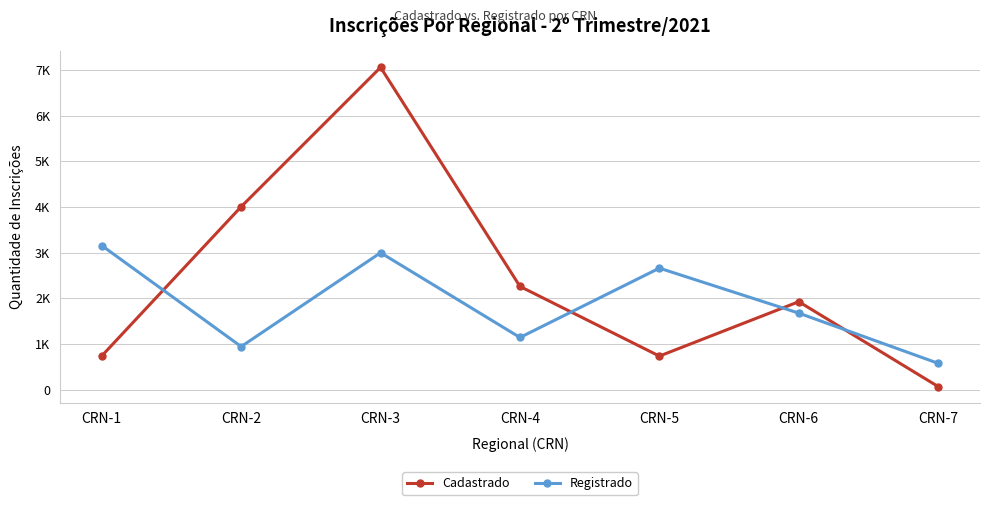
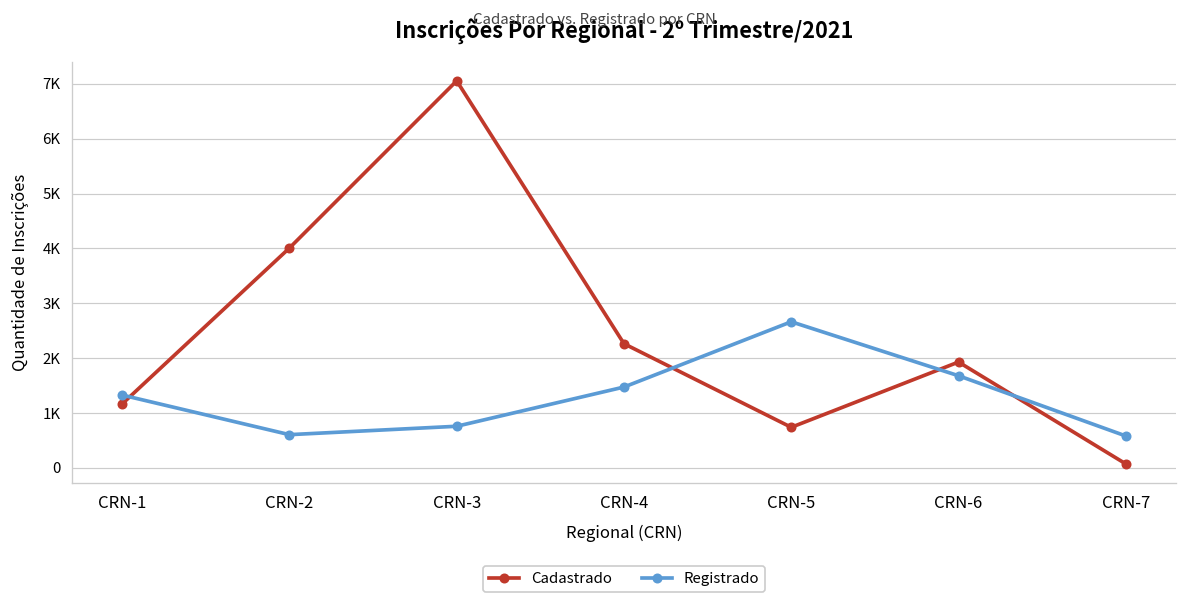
  {
    "Cadastrado": {
-     "CRN-1": 700,
+     "CRN-1": 1200,
      "CRN-2": 4000,
      "CRN-3": 7100,
      "CRN-4": 2300,
      "CRN-5": 700,
      "CRN-6": 1900,
      "CRN-7": 100
    },
    "Registrado": {
-     "CRN-1": 3200,
-     "CRN-2": 900,
-     "CRN-3": 3000,
-     "CRN-4": 1100,
+     "CRN-1": 1300,
+     "CRN-2": 600,
+     "CRN-3": 800,
+     "CRN-4": 1500,
      "CRN-5": 2700,
      "CRN-6": 1700,
      "CRN-7": 600
    }
  }
